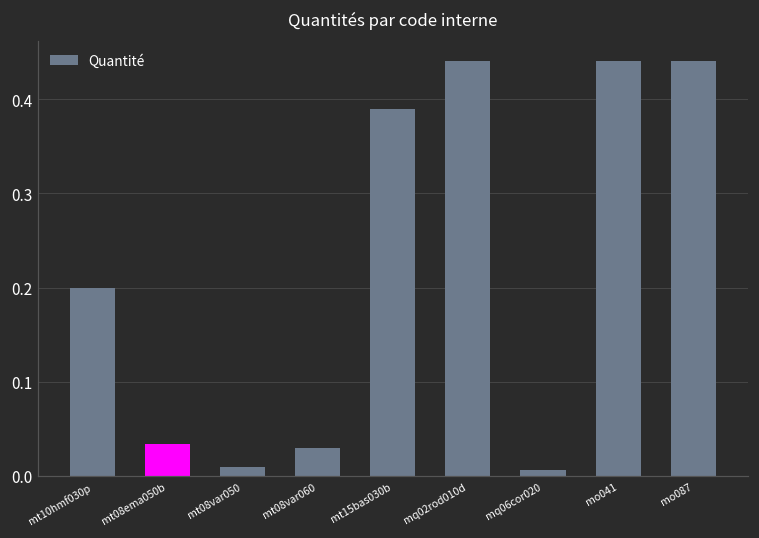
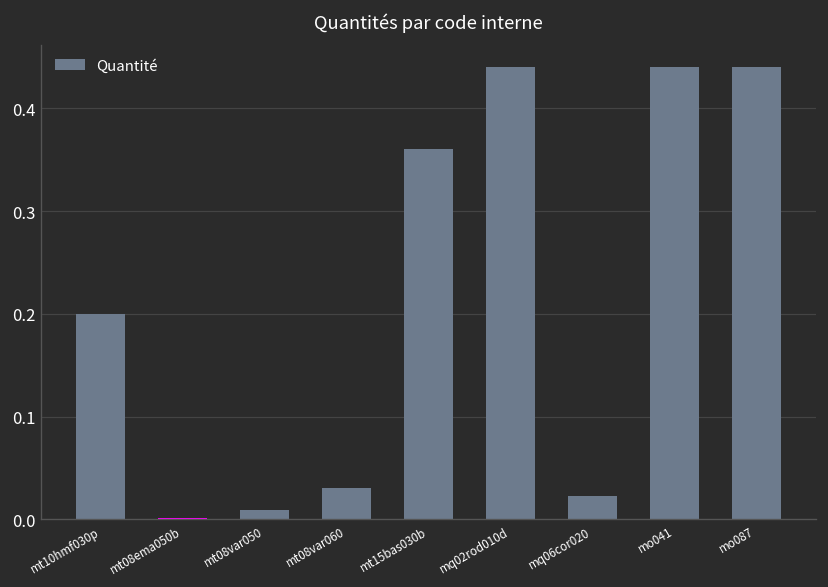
  {
    "mt10hmf030p": 0.20,
-   "mt08ema050b": 0.03,
+   "mt08ema050b": 0.00,
    "mt08var050": 0.01,
    "mt08var060": 0.03,
-   "mt15bas030b": 0.39,
+   "mt15bas030b": 0.36,
    "mq02rod010d": 0.44,
-   "mq06cor020": 0.01,
+   "mq06cor020": 0.02,
    "mo041": 0.44,
    "mo087": 0.44
  }
